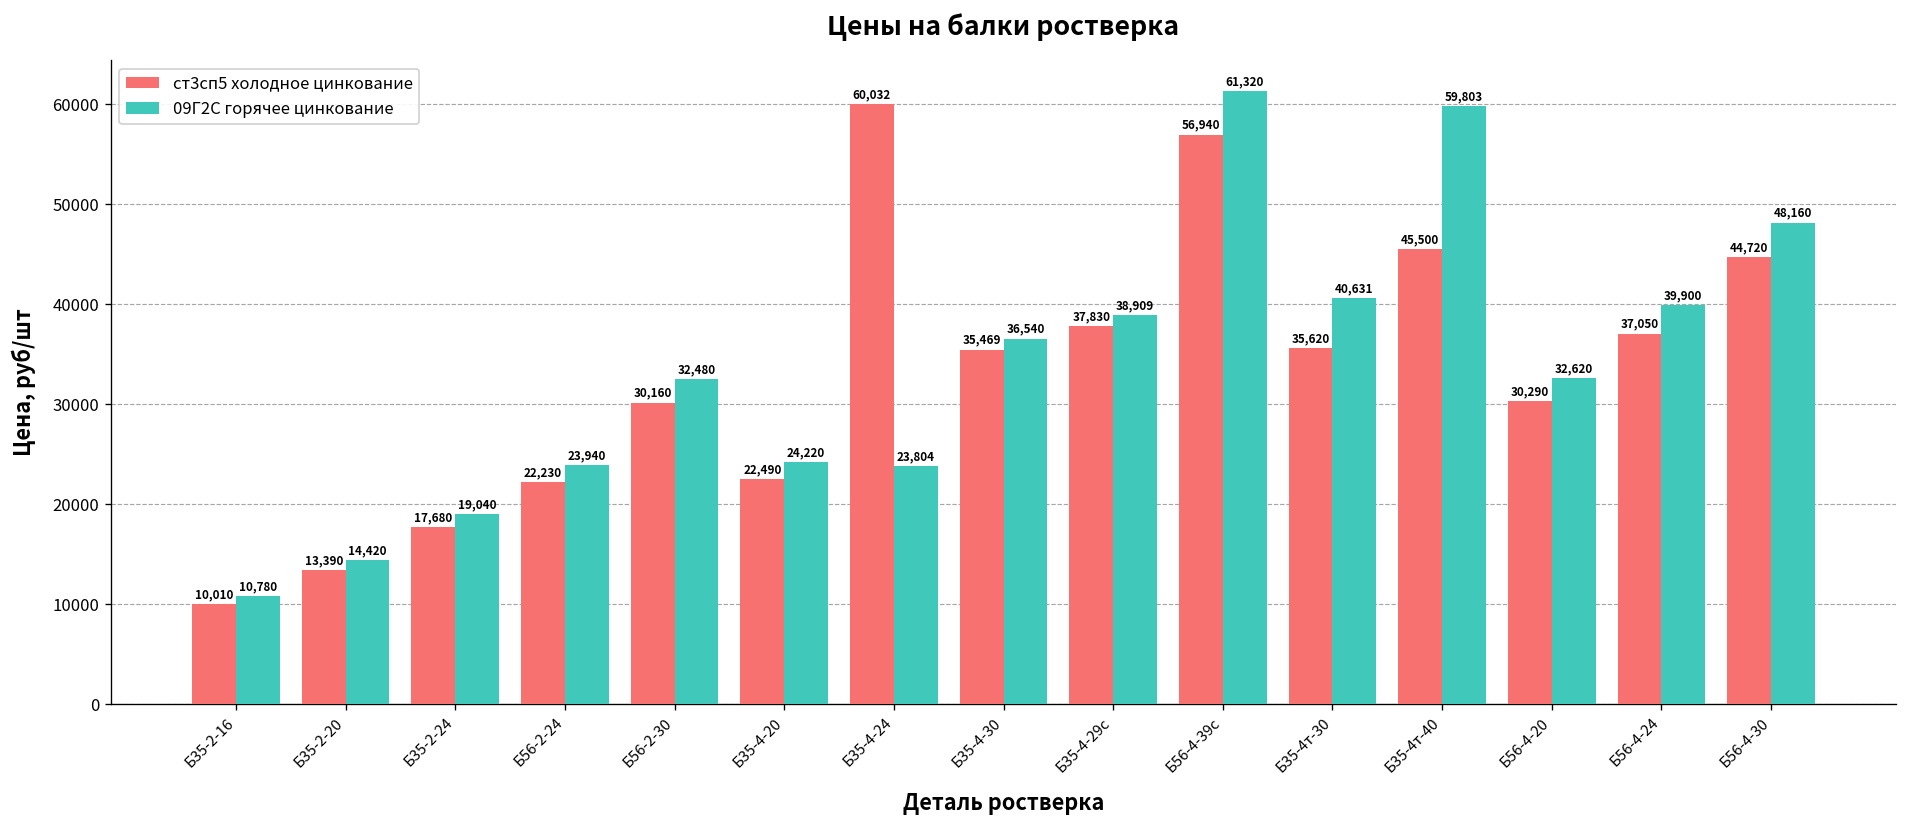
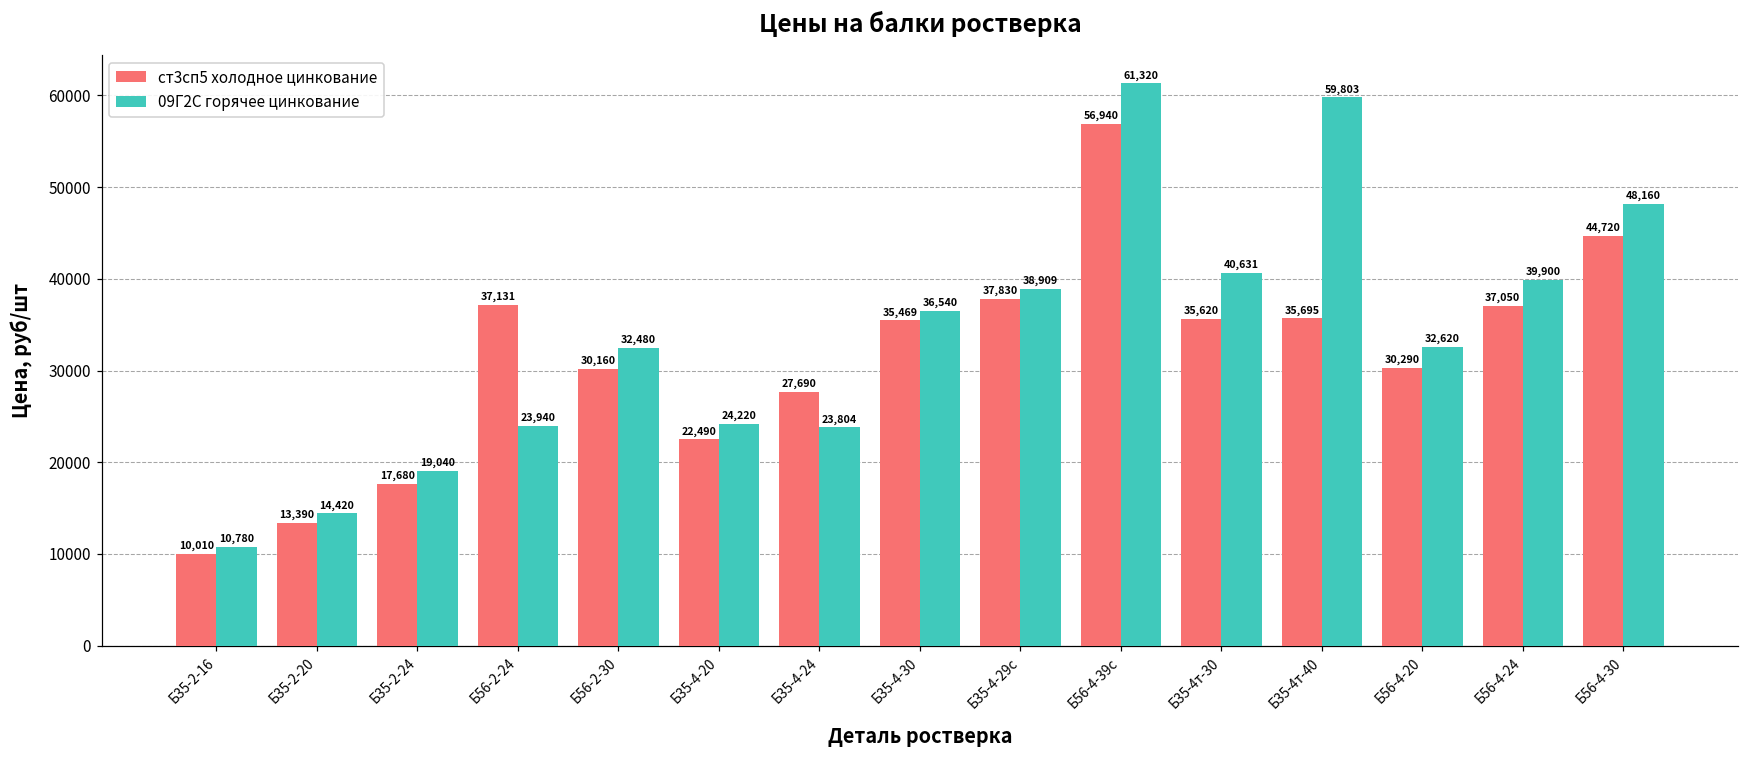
  {
    "ст3сп5 холодное цинкование": {
      "Б35-2-16": "10,010",
      "Б35-2-20": "13,390",
      "Б35-2-24": "17,680",
-     "Б56-2-24": "22,230",
+     "Б56-2-24": "37,131",
      "Б56-2-30": "30,160",
      "Б35-4-20": "22,490",
-     "Б35-4-24": "60,032",
+     "Б35-4-24": "27,690",
      "Б35-4-30": "35,469",
      "Б35-4-29с": "37,830",
      "Б56-4-39с": "56,940",
      "Б35-4т-30": "35,620",
-     "Б35-4т-40": "45,500",
+     "Б35-4т-40": "35,695",
      "Б56-4-20": "30,290",
      "Б56-4-24": "37,050",
      "Б56-4-30": "44,720"
    },
    "09Г2С горячее цинкование": {
      "Б35-2-16": "10,780",
      "Б35-2-20": "14,420",
      "Б35-2-24": "19,040",
      "Б56-2-24": "23,940",
      "Б56-2-30": "32,480",
      "Б35-4-20": "24,220",
      "Б35-4-24": "23,804",
      "Б35-4-30": "36,540",
      "Б35-4-29с": "38,909",
      "Б56-4-39с": "61,320",
      "Б35-4т-30": "40,631",
      "Б35-4т-40": "59,803",
      "Б56-4-20": "32,620",
      "Б56-4-24": "39,900",
      "Б56-4-30": "48,160"
    }
  }
